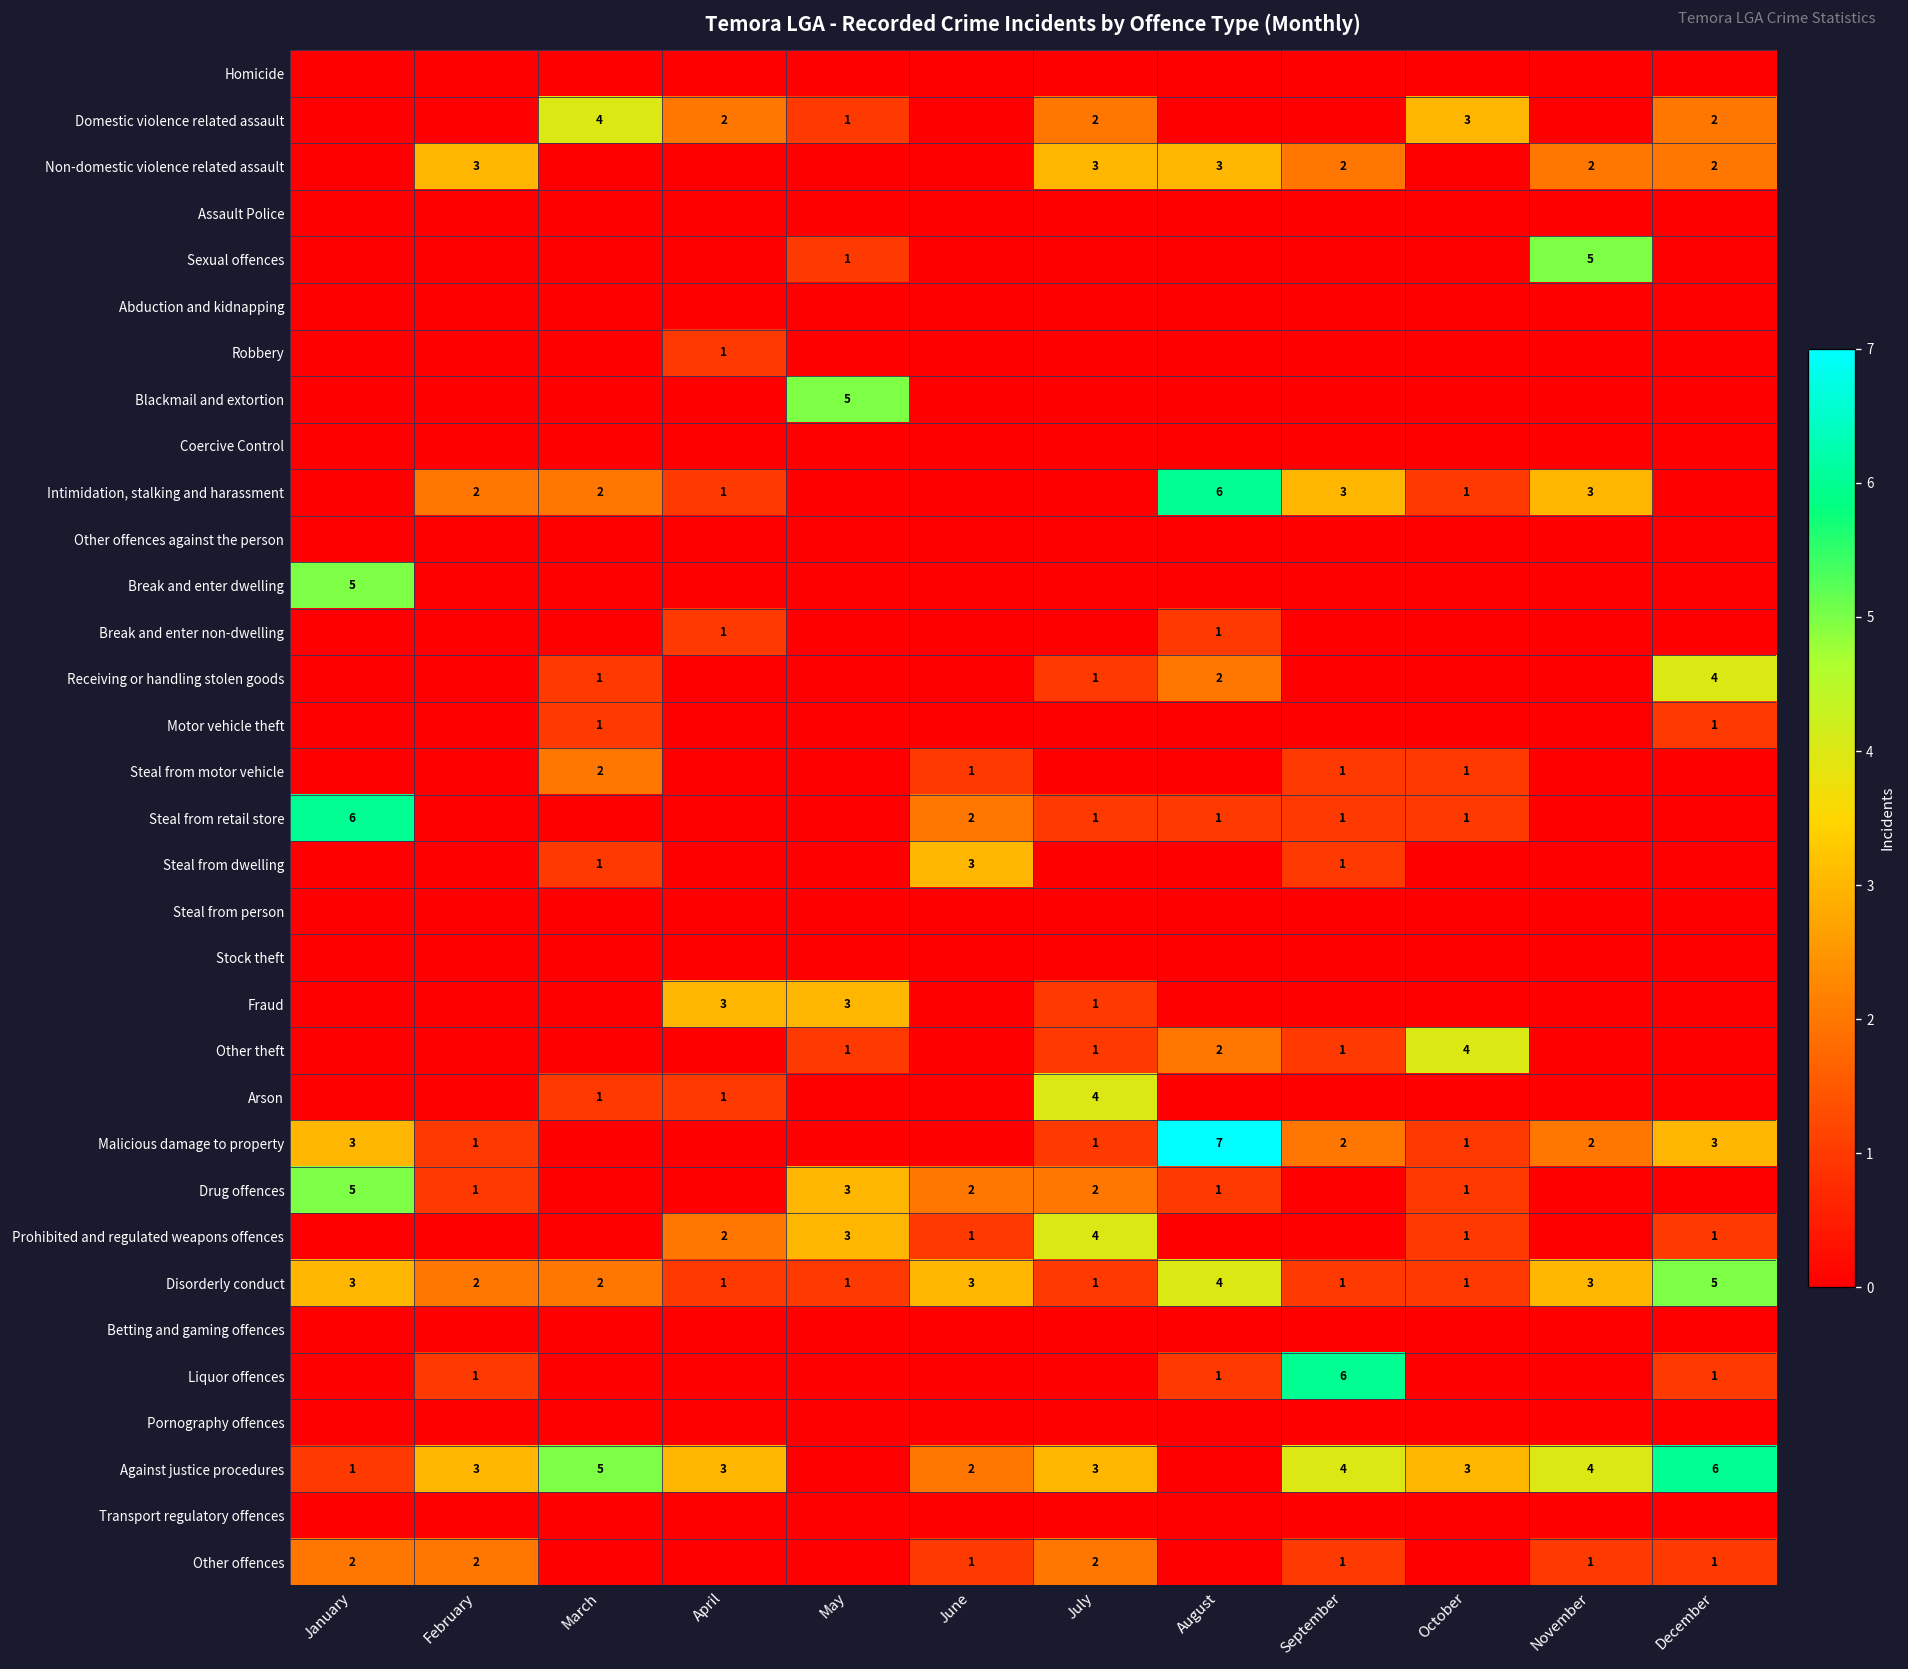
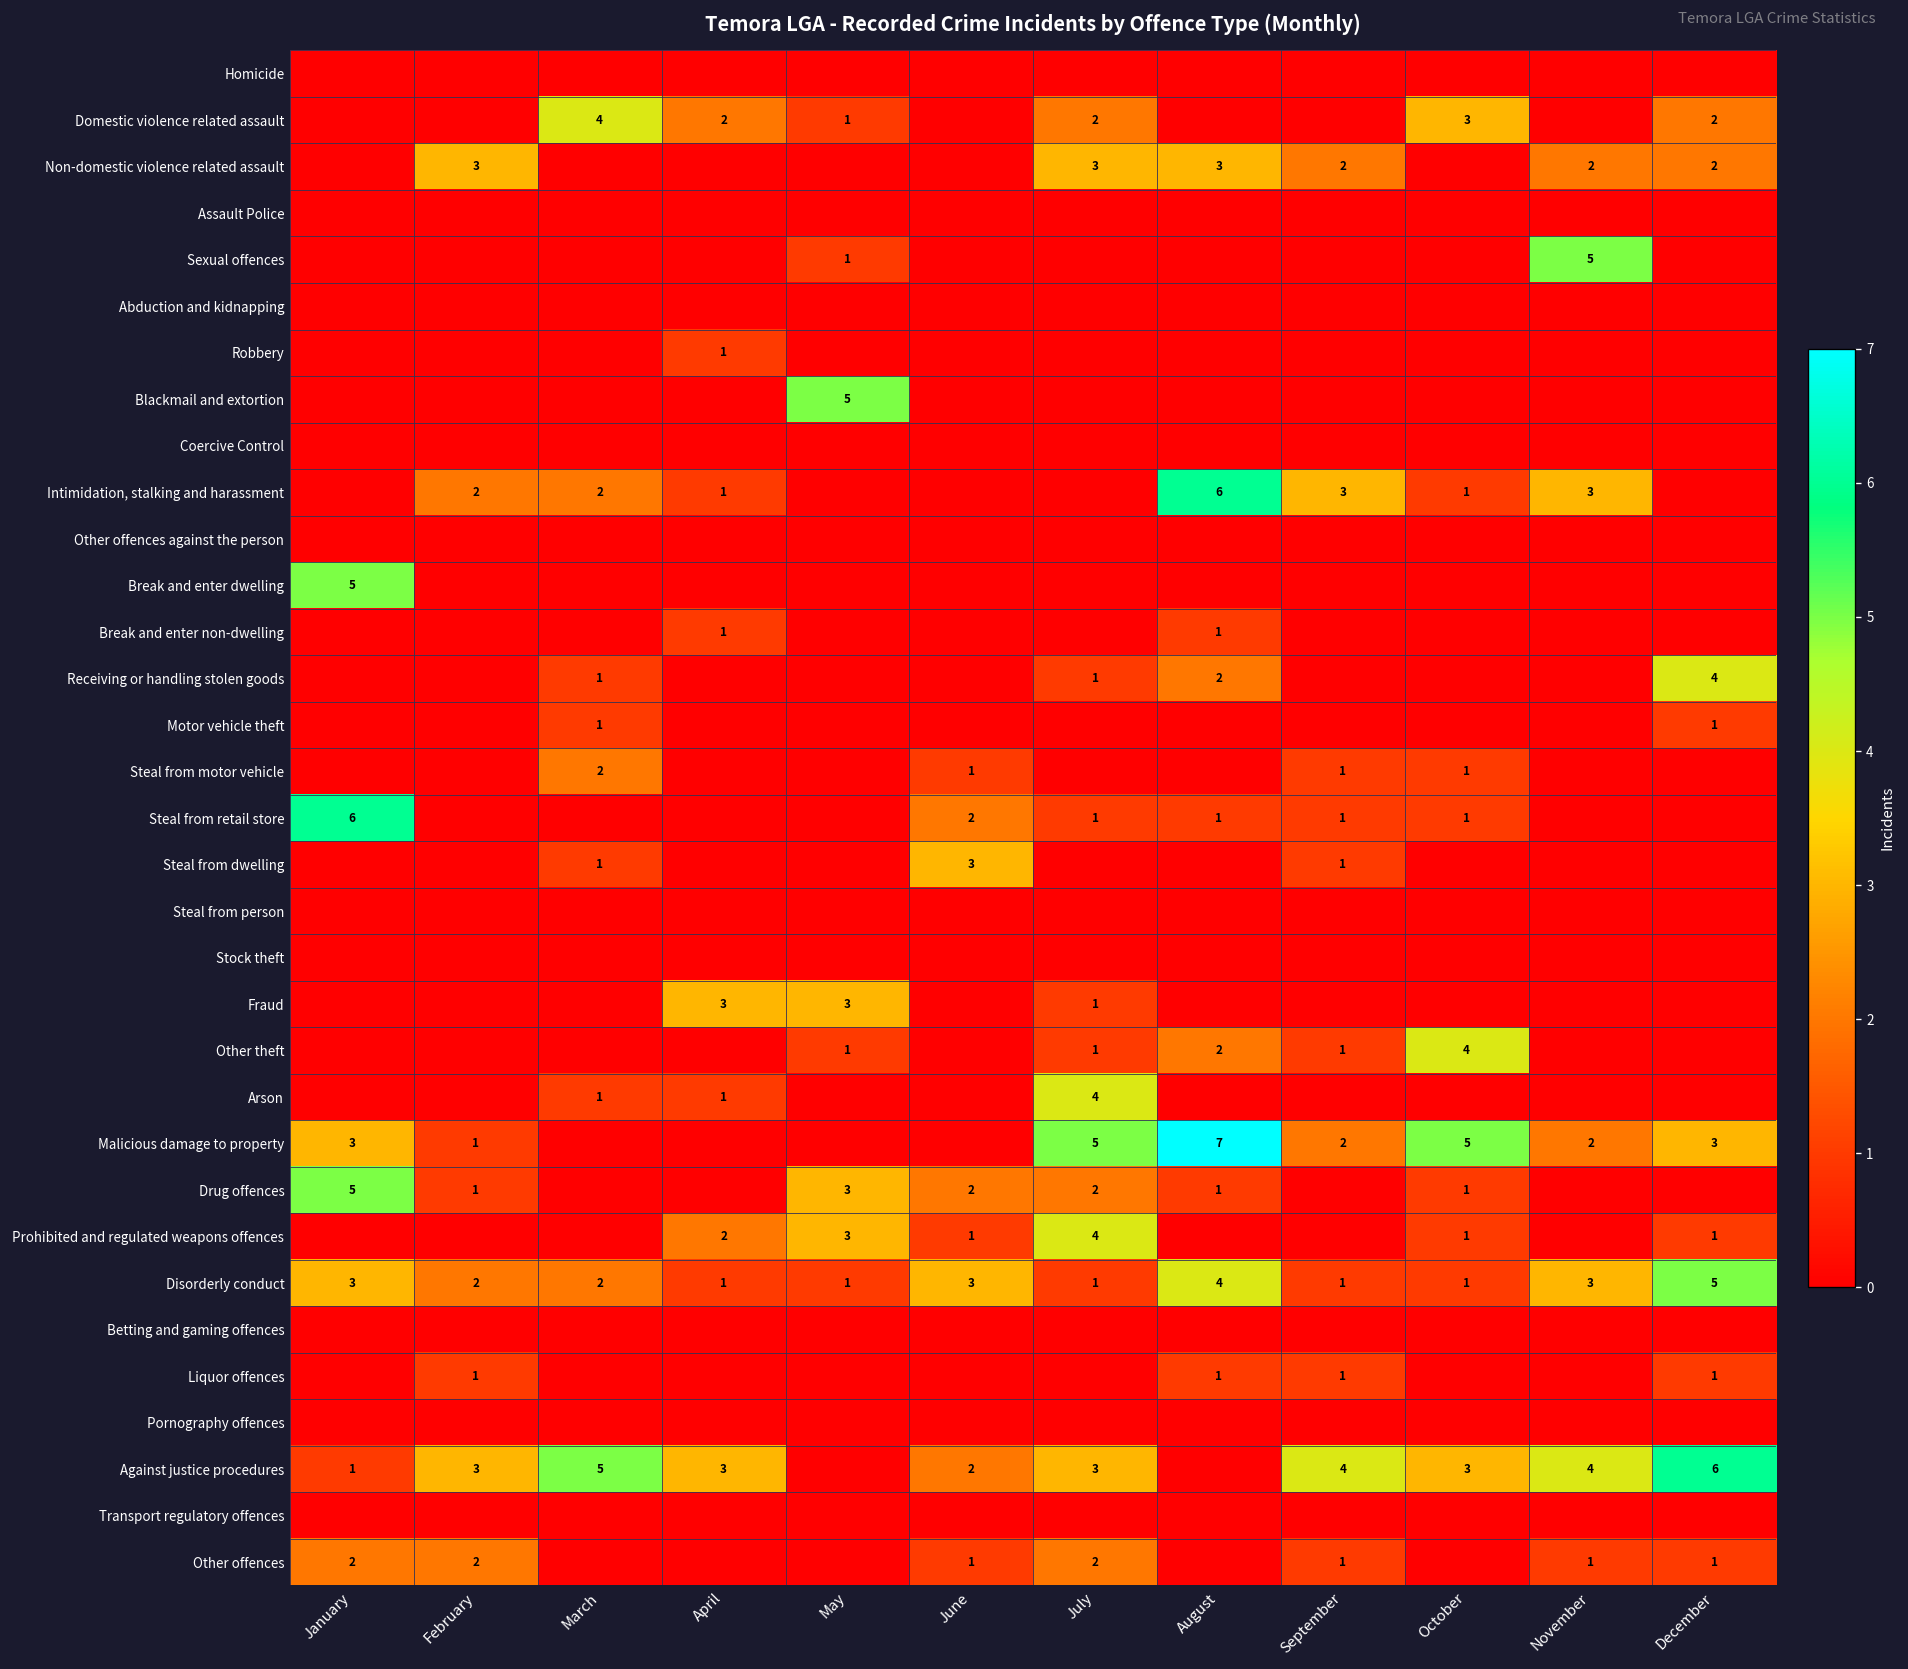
  {
    "Domestic violence related assault": {
      "March": 4,
      "April": 2,
      "May": 1,
      "July": 2,
      "October": 3,
      "December": 2
    },
    "Non-domestic violence related assault": {
      "February": 3,
      "July": 3,
      "August": 3,
      "September": 2,
      "November": 2,
      "December": 2
    },
    "Sexual offences": {
      "May": 1,
      "November": 5
    },
    "Robbery": {
      "April": 1
    },
    "Blackmail and extortion": {
      "May": 5
    },
    "Intimidation, stalking and harassment": {
      "February": 2,
      "March": 2,
      "April": 1,
      "August": 6,
      "September": 3,
      "October": 1,
      "November": 3
    },
    "Break and enter dwelling": {
      "January": 5
    },
    "Break and enter non-dwelling": {
      "April": 1,
      "August": 1
    },
    "Receiving or handling stolen goods": {
      "March": 1,
      "July": 1,
      "August": 2,
      "December": 4
    },
    "Motor vehicle theft": {
      "March": 1,
      "December": 1
    },
    "Steal from motor vehicle": {
      "March": 2,
      "June": 1,
      "September": 1,
      "October": 1
    },
    "Steal from retail store": {
      "January": 6,
      "June": 2,
      "July": 1,
      "August": 1,
      "September": 1,
      "October": 1
    },
    "Steal from dwelling": {
      "March": 1,
      "June": 3,
      "September": 1
    },
    "Fraud": {
      "April": 3,
      "May": 3,
      "July": 1
    },
    "Other theft": {
      "May": 1,
      "July": 1,
      "August": 2,
      "September": 1,
      "October": 4
    },
    "Arson": {
      "March": 1,
      "April": 1,
      "July": 4
    },
    "Malicious damage to property": {
      "January": 3,
      "February": 1,
-     "July": 1,
+     "July": 5,
      "August": 7,
      "September": 2,
-     "October": 1,
+     "October": 5,
      "November": 2,
      "December": 3
    },
    "Drug offences": {
      "January": 5,
      "February": 1,
      "May": 3,
      "June": 2,
      "July": 2,
      "August": 1,
      "October": 1
    },
    "Prohibited and regulated weapons offences": {
      "April": 2,
      "May": 3,
      "June": 1,
      "July": 4,
      "October": 1,
      "December": 1
    },
    "Disorderly conduct": {
      "January": 3,
      "February": 2,
      "March": 2,
      "April": 1,
      "May": 1,
      "June": 3,
      "July": 1,
      "August": 4,
      "September": 1,
      "October": 1,
      "November": 3,
      "December": 5
    },
    "Liquor offences": {
      "February": 1,
      "August": 1,
-     "September": 6,
+     "September": 1,
      "December": 1
    },
    "Against justice procedures": {
      "January": 1,
      "February": 3,
      "March": 5,
      "April": 3,
      "June": 2,
      "July": 3,
      "September": 4,
      "October": 3,
      "November": 4,
      "December": 6
    },
    "Other offences": {
      "January": 2,
      "February": 2,
      "June": 1,
      "July": 2,
      "September": 1,
      "November": 1,
      "December": 1
    }
  }
